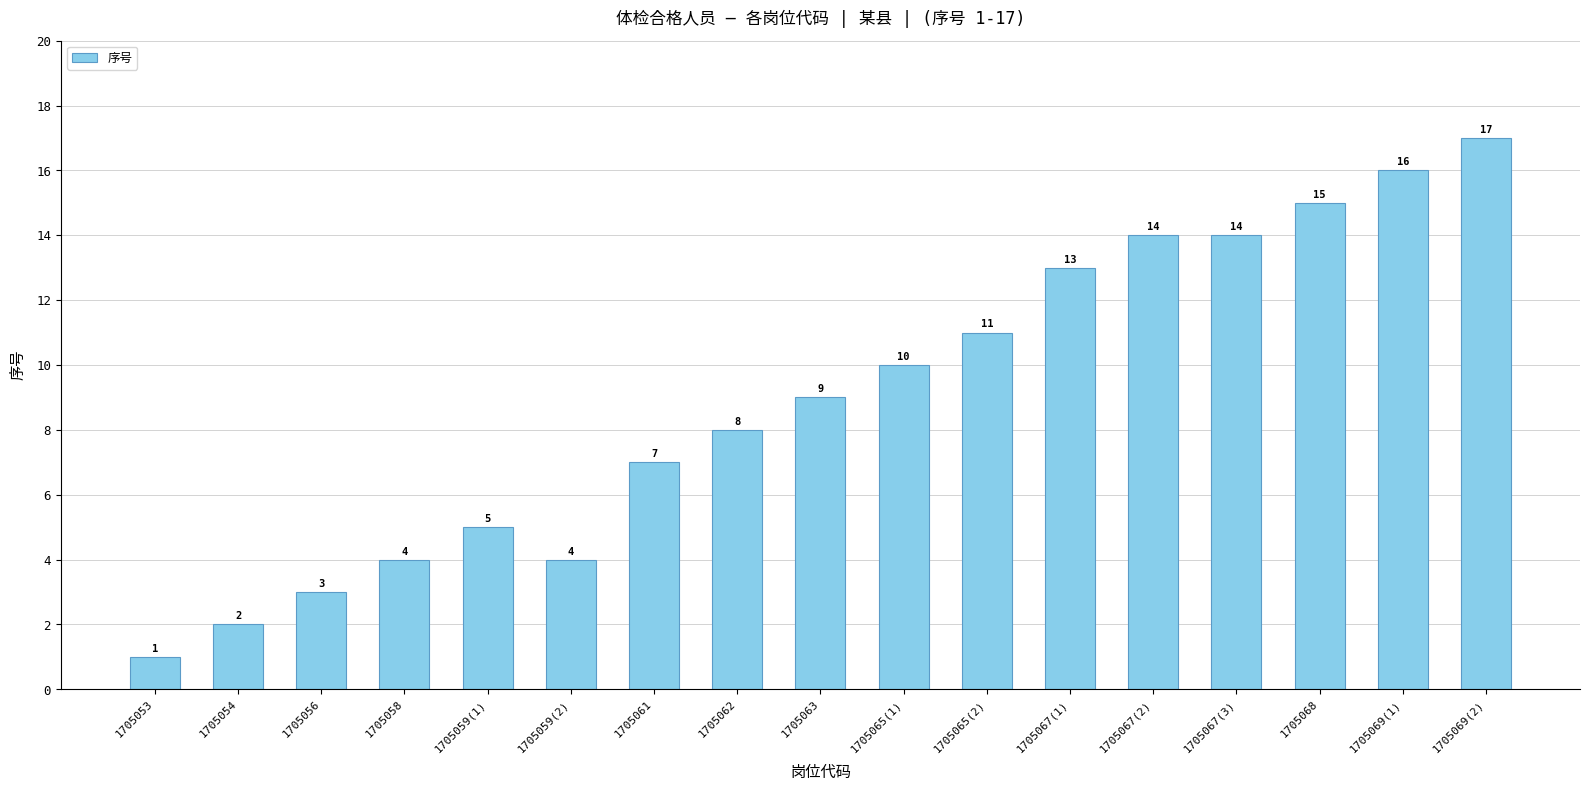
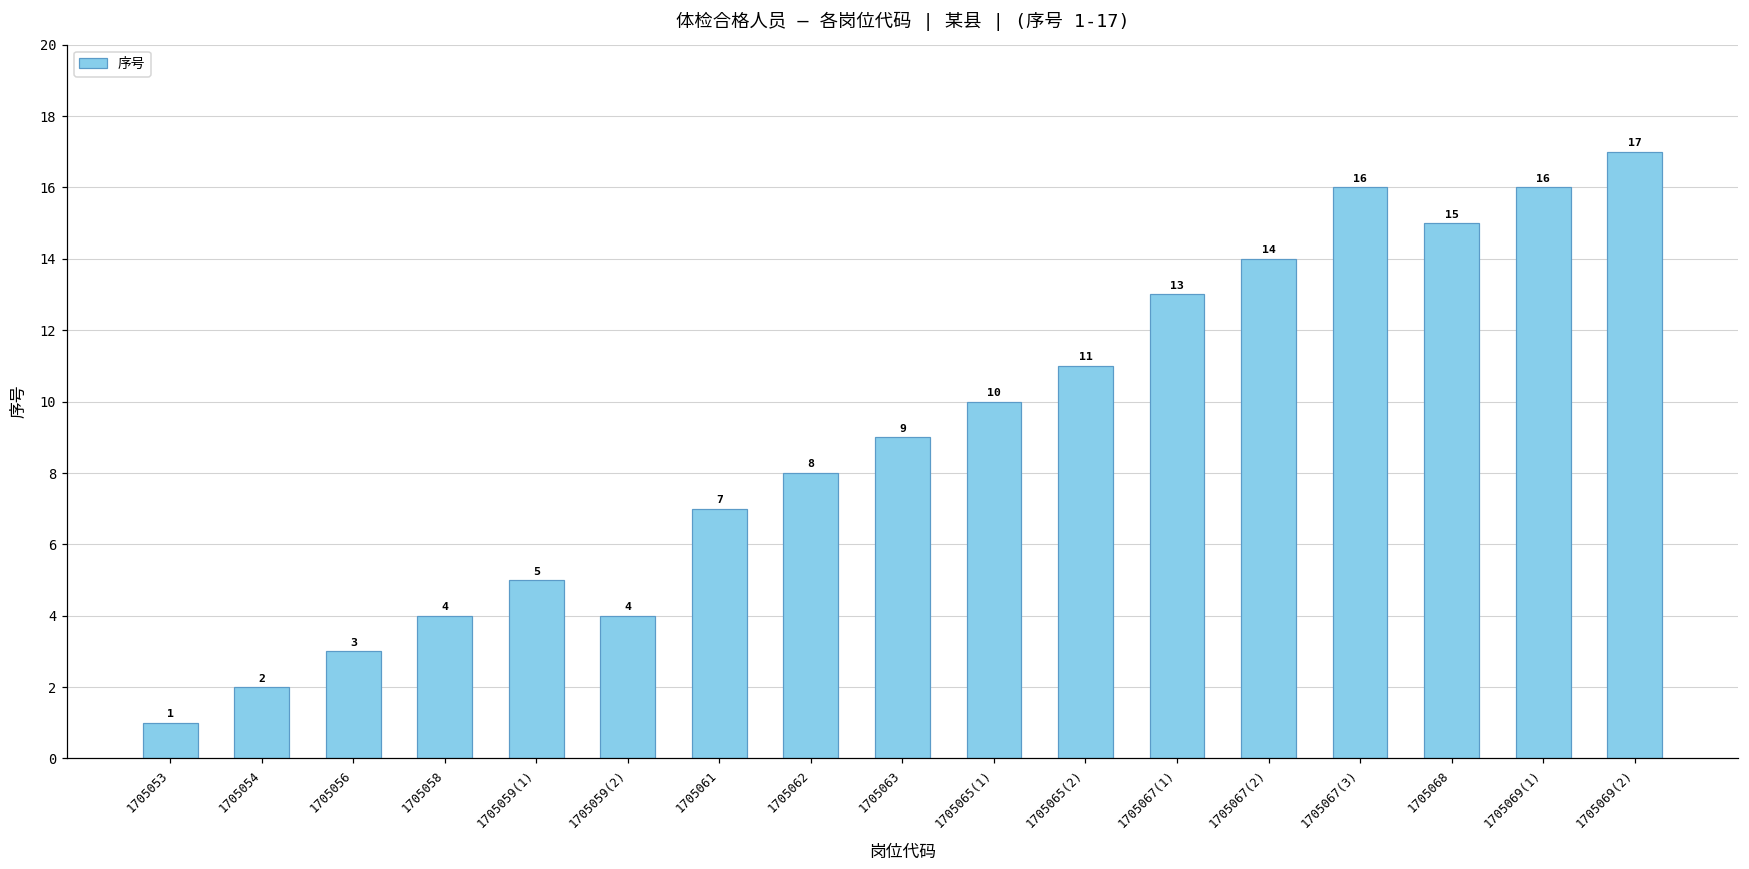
  {
    "1705053": 1,
    "1705054": 2,
    "1705056": 3,
    "1705058": 4,
    "1705059(1)": 5,
    "1705059(2)": 4,
    "1705061": 7,
    "1705062": 8,
    "1705063": 9,
    "1705065(1)": 10,
    "1705065(2)": 11,
    "1705067(1)": 13,
    "1705067(2)": 14,
-   "1705067(3)": 14,
+   "1705067(3)": 16,
    "1705068": 15,
    "1705069(1)": 16,
    "1705069(2)": 17
  }
